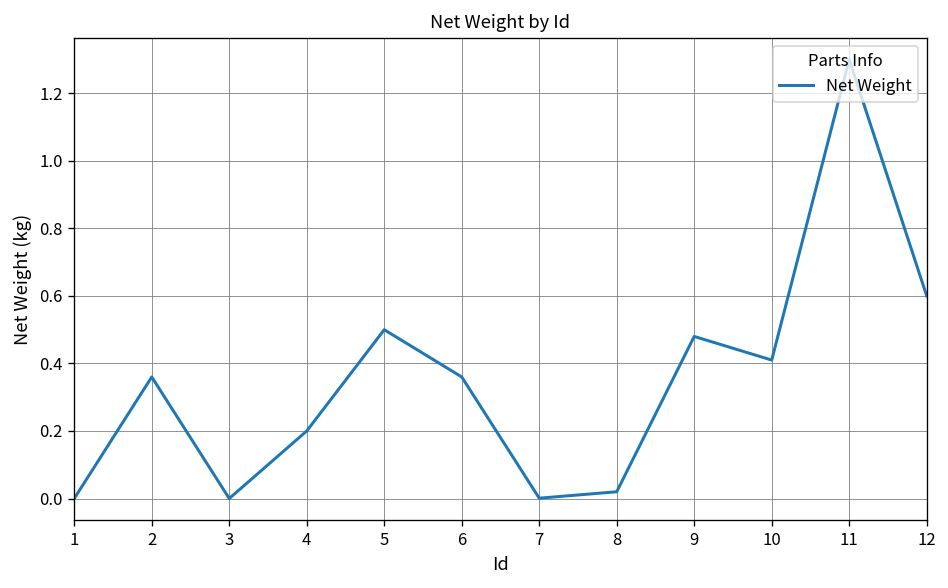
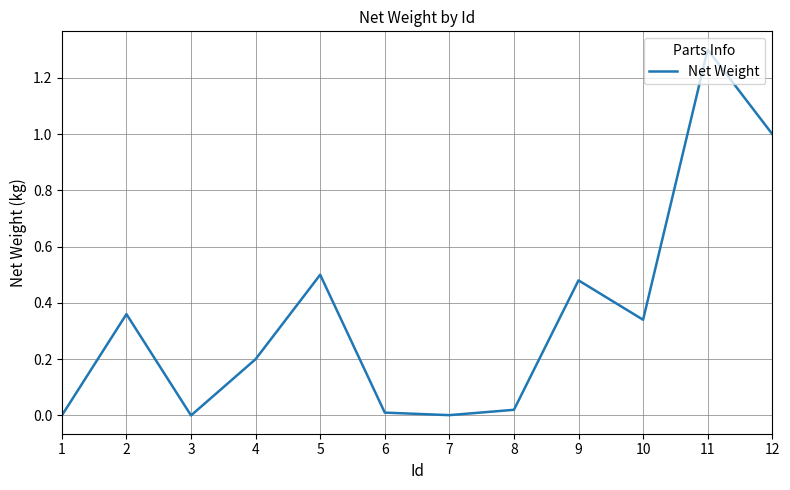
  {
    "1": 0.00,
    "2": 0.36,
    "3": 0.00,
    "4": 0.20,
    "5": 0.50,
-   "6": 0.36,
+   "6": 0.01,
    "7": 0.00,
    "8": 0.02,
    "9": 0.48,
-   "10": 0.41,
-   "12": 0.6
+   "10": 0.34,
+   "12": 1.0
  }
